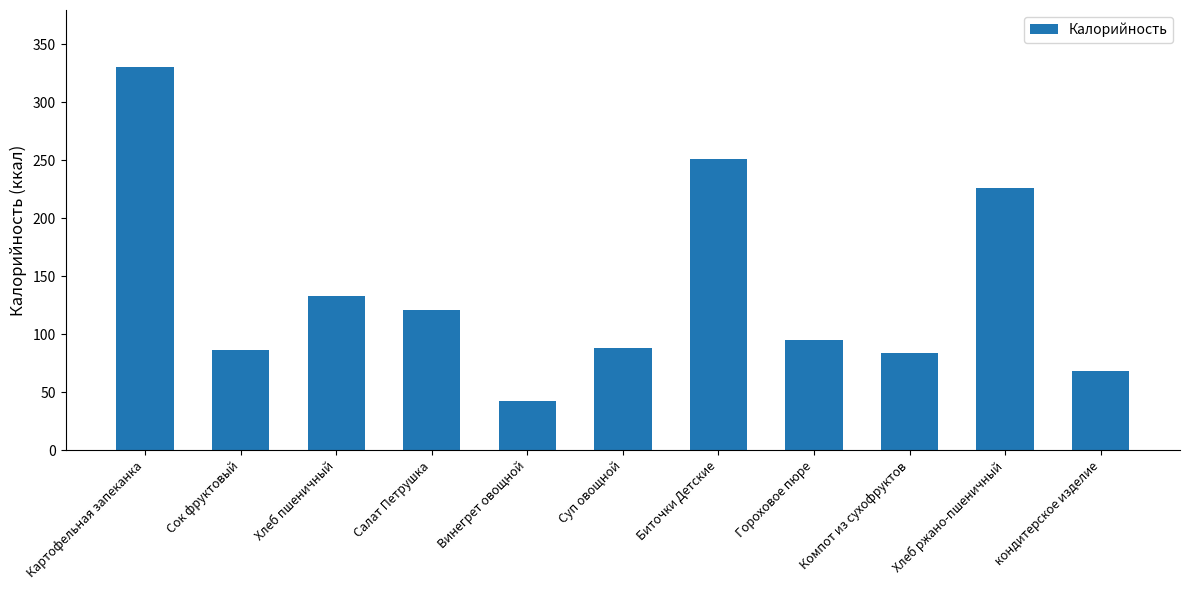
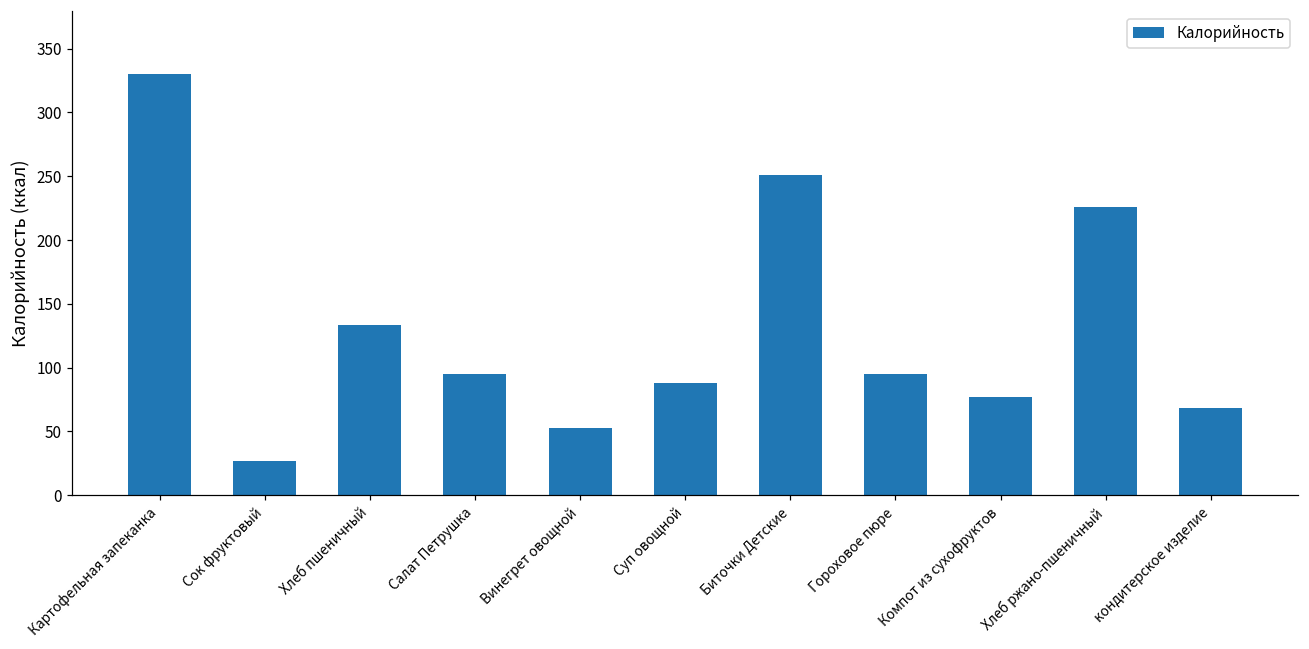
  {
    "Картофельная запеканка": 330,
-   "Сок фруктовый": 86,
+   "Сок фруктовый": 27,
    "Хлеб пшеничный": 133,
-   "Салат Петрушка": 121,
-   "Винегрет овощной": 42,
+   "Салат Петрушка": 95,
+   "Винегрет овощной": 53,
    "Суп овощной": 88,
    "Биточки Детские": 251,
    "Гороховое пюре": 95,
-   "Компот из сухофруктов": 84,
+   "Компот из сухофруктов": 77,
    "Хлеб ржано-пшеничный": 226,
    "кондитерское изделие": 68
  }
